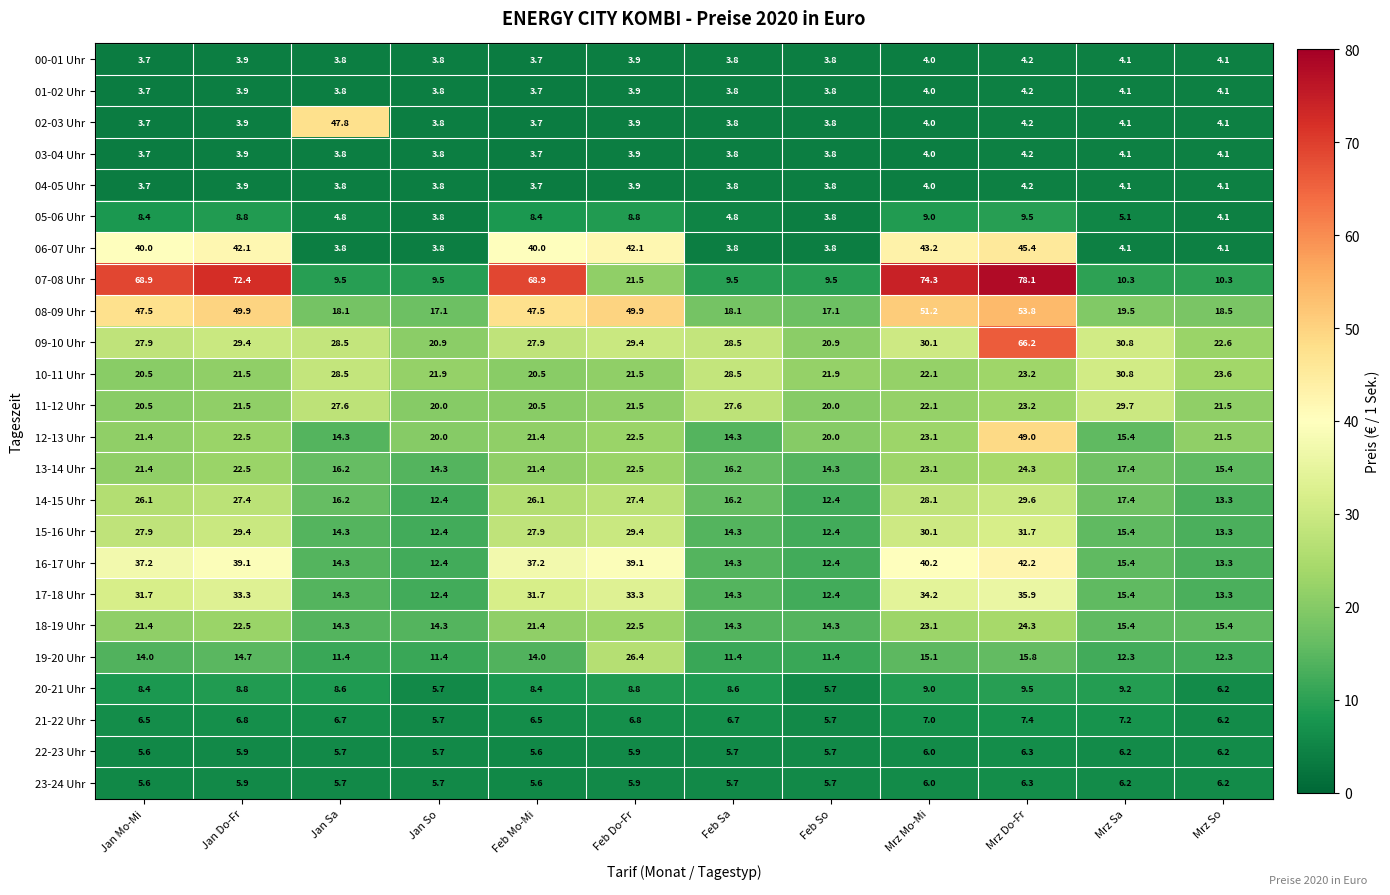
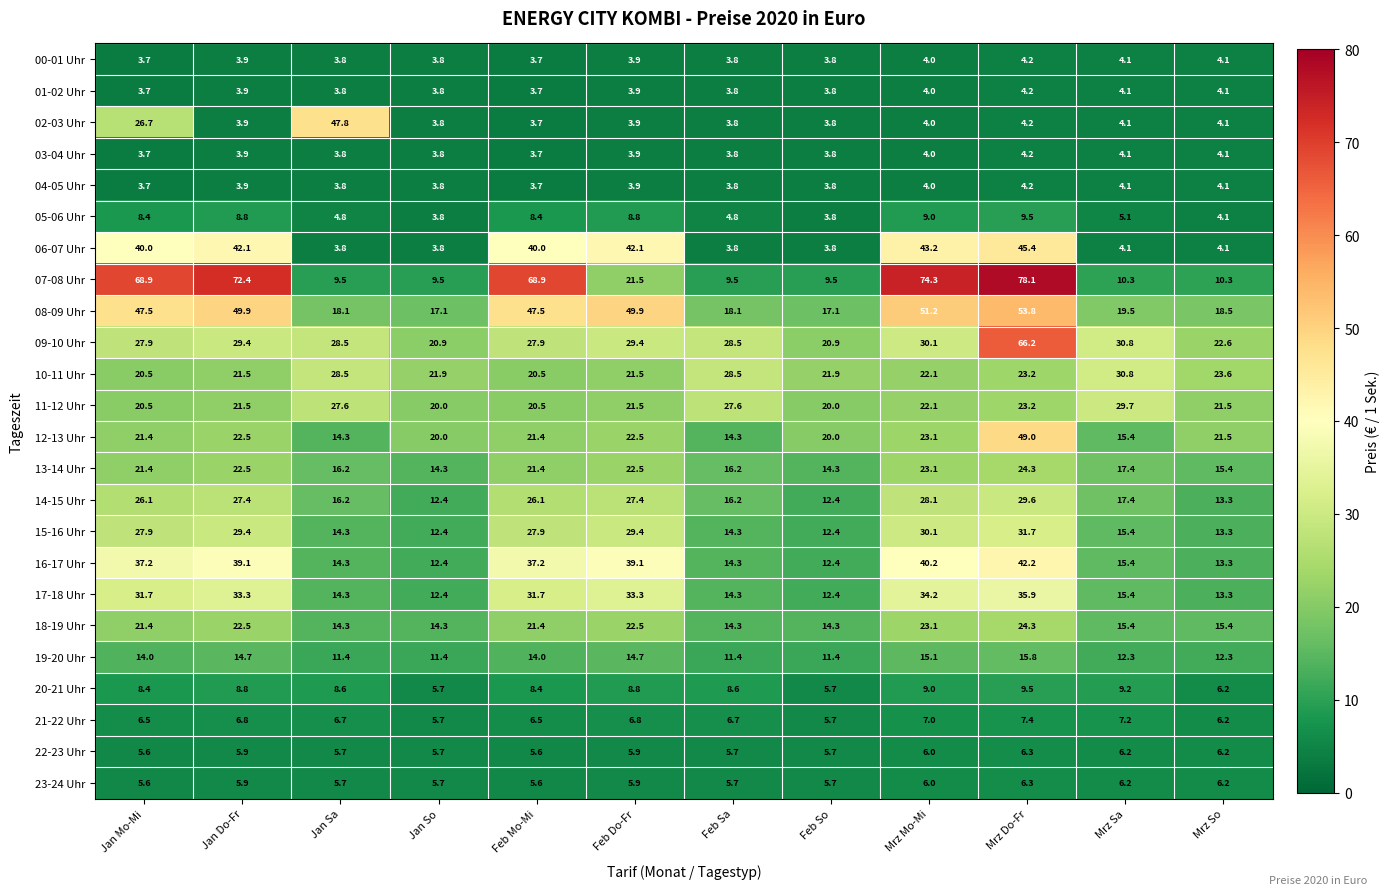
  {
    "02-03 Uhr": {
-     "Jan Mo-Mi": 3.7,
+     "Jan Mo-Mi": 26.7,
      "Jan Do-Fr": 3.9,
      "Jan Sa": 47.8,
      "Jan So": 3.8,
      "Feb Mo-Mi": 3.7,
      "Feb Do-Fr": 3.9,
      "Feb Sa": 3.8,
      "Feb So": 3.8,
      "Mrz Mo-Mi": 4.0,
      "Mrz Do-Fr": 4.2,
      "Mrz Sa": 4.1,
      "Mrz So": 4.1
    },
    "19-20 Uhr": {
      "Jan Mo-Mi": 14.0,
      "Jan Do-Fr": 14.7,
      "Jan Sa": 11.4,
      "Jan So": 11.4,
      "Feb Mo-Mi": 14.0,
-     "Feb Do-Fr": 26.4,
+     "Feb Do-Fr": 14.7,
      "Feb Sa": 11.4,
      "Feb So": 11.4,
      "Mrz Mo-Mi": 15.1,
      "Mrz Do-Fr": 15.8,
      "Mrz Sa": 12.3,
      "Mrz So": 12.3
    }
  }
